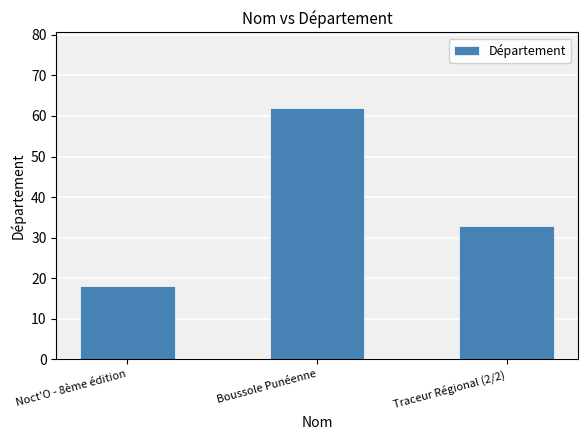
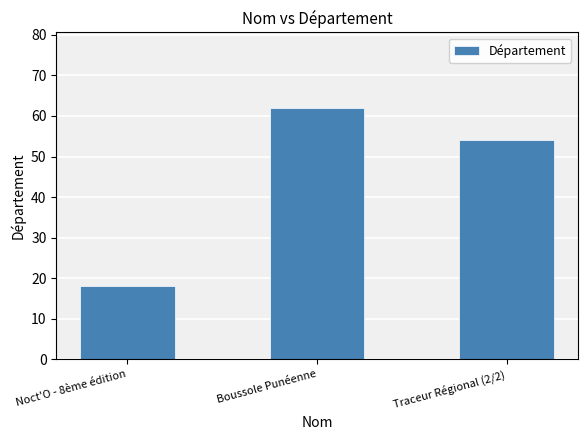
  {
    "Noct'O - 8ème édition": 18,
    "Boussole Punéenne": 62,
-   "Traceur Régional (2/2)": 33
+   "Traceur Régional (2/2)": 54
  }
